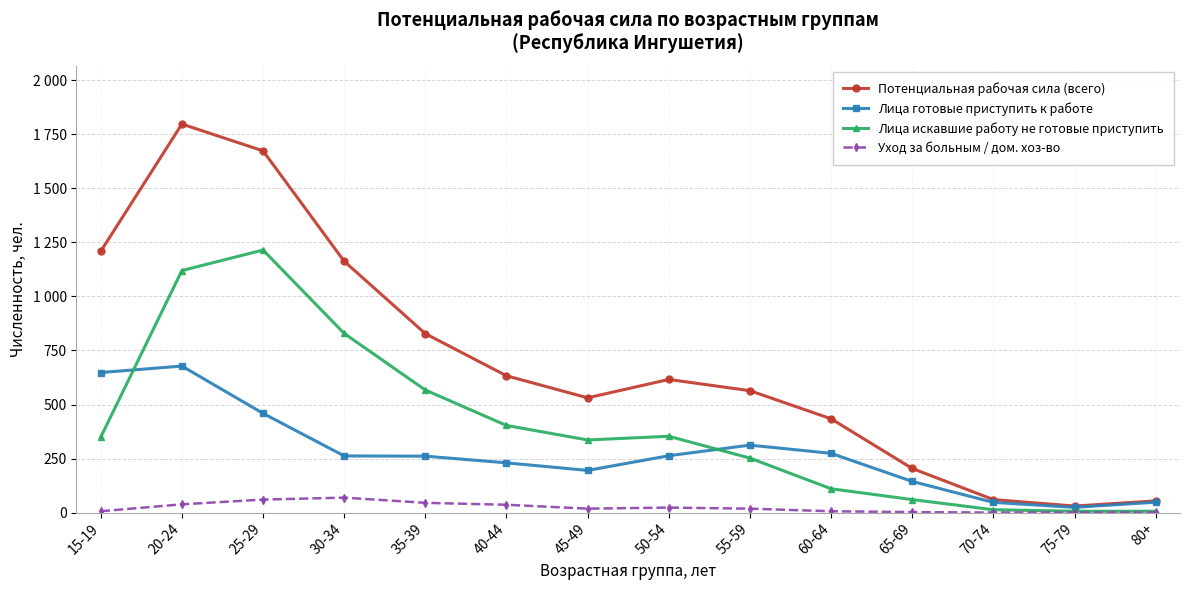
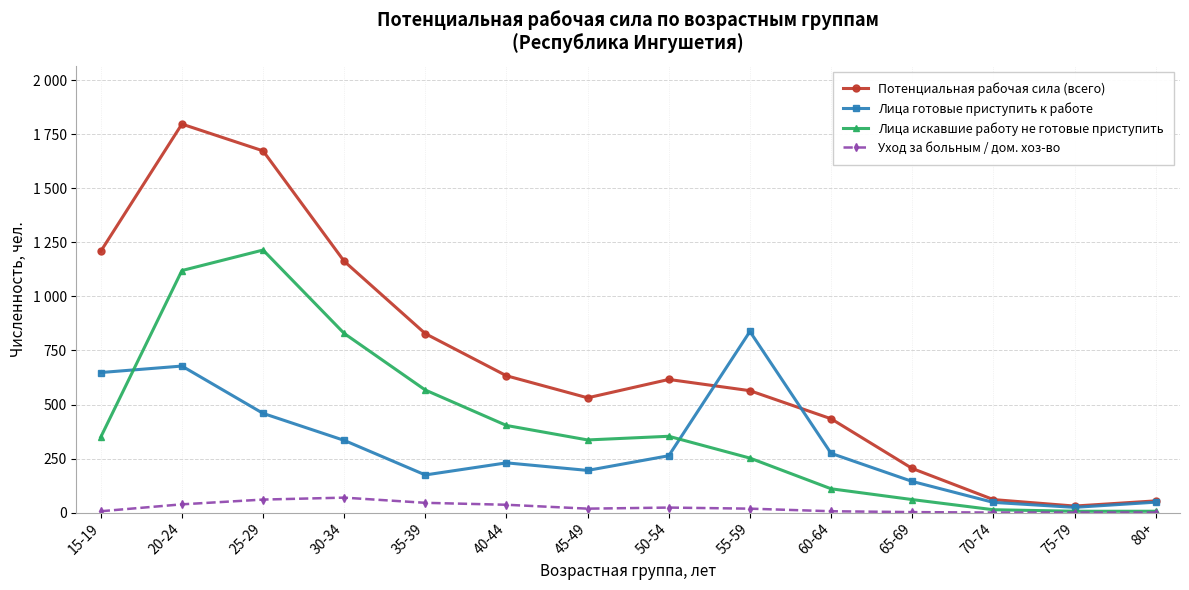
  {
    "Потенциальная рабочая сила (всего)": {
      "15-19": 1210,
      "20-24": 1800,
      "25-29": 1670,
      "30-34": 1160,
      "35-39": 830,
      "40-44": 630,
      "45-49": 530,
      "50-54": 620,
      "55-59": 560,
      "60-64": 430,
      "65-69": 200,
      "70-74": 60
    },
    "Лица готовые приступить к работе": {
      "15-19": 650,
      "20-24": 680,
      "25-29": 460,
-     "30-34": 260,
-     "35-39": 260,
+     "30-34": 330,
+     "35-39": 170,
      "40-44": 230,
      "45-49": 200,
      "50-54": 260,
-     "55-59": 310,
+     "55-59": 840,
      "60-64": 270,
      "65-69": 140,
      "70-74": 50
    },
    "Лица искавшие работу не готовые приступить": {
      "15-19": 350,
      "20-24": 1120,
      "25-29": 1220,
      "30-34": 830,
      "35-39": 570,
      "40-44": 400,
      "45-49": 340,
      "50-54": 350,
      "55-59": 250,
      "60-64": 110,
      "65-69": 60,
      "70-74": 10
    },
    "Уход за больным / дом. хоз-во": {
      "15-19": 10,
      "20-24": 40,
      "25-29": 60,
      "30-34": 70,
      "35-39": 50,
      "40-44": 40,
      "45-49": 20,
      "50-54": 20,
      "55-59": 20,
      "60-64": 10,
      "65-69": 0,
      "70-74": 0
    }
  }
